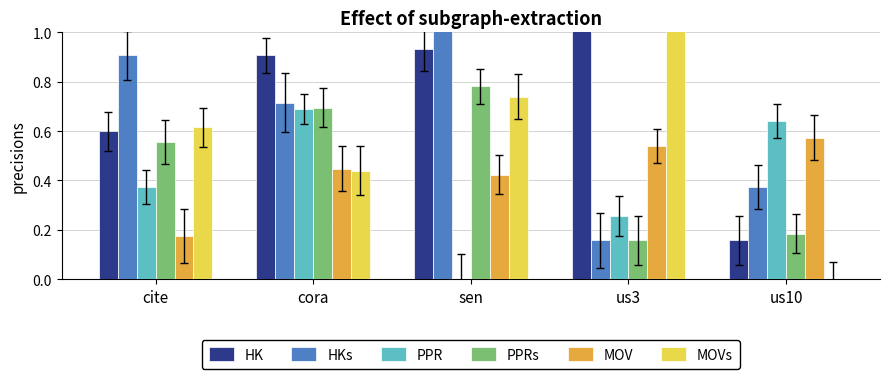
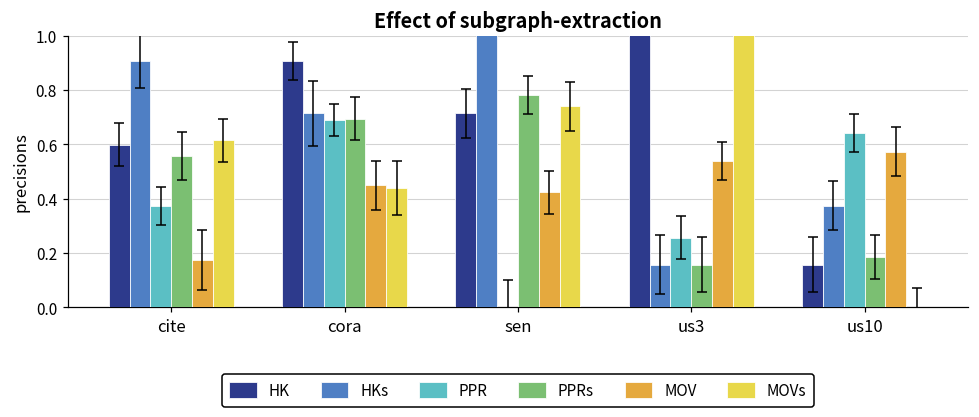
  {
    "HK": {
      "cite": 0.60,
      "cora": 0.91,
-     "sen": 0.93,
+     "sen": 0.72,
      "us10": 0.16
    },
    "PPR": {
      "cite": 0.37,
      "cora": 0.69,
      "sen": 0.00,
      "us3": 0.26,
      "us10": 0.64
    },
    "PPRs": {
      "cite": 0.56,
      "cora": 0.70,
      "sen": 0.78,
      "us3": 0.16,
      "us10": 0.18
    }
  }
